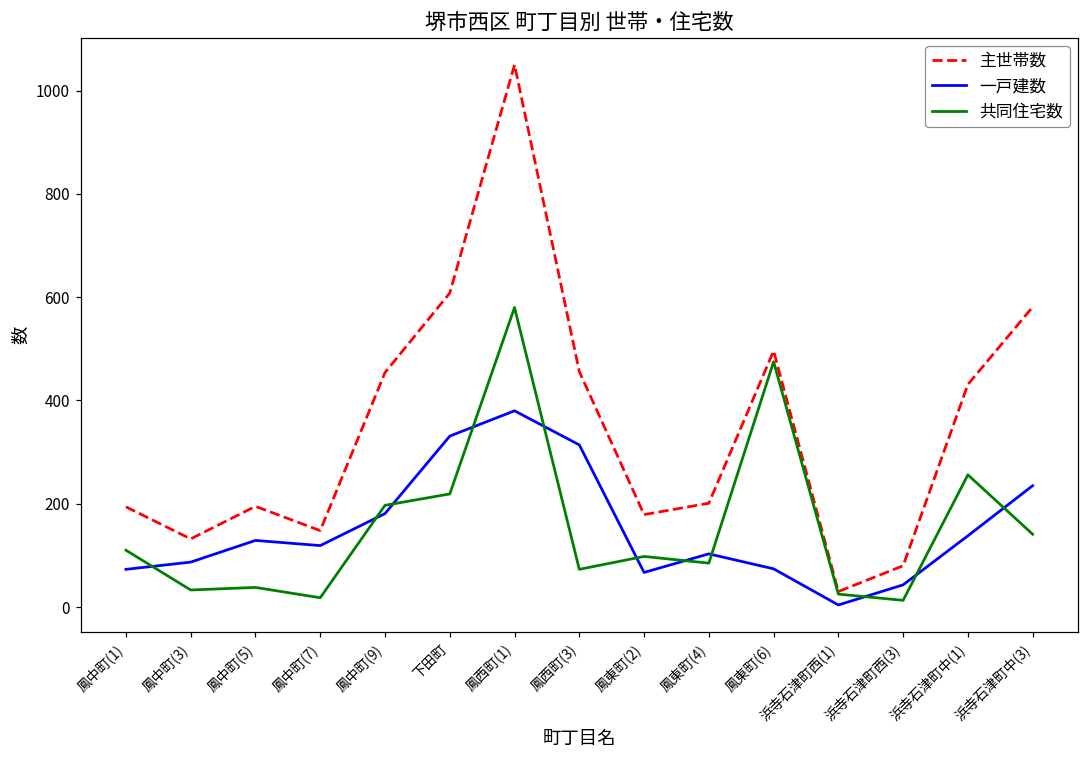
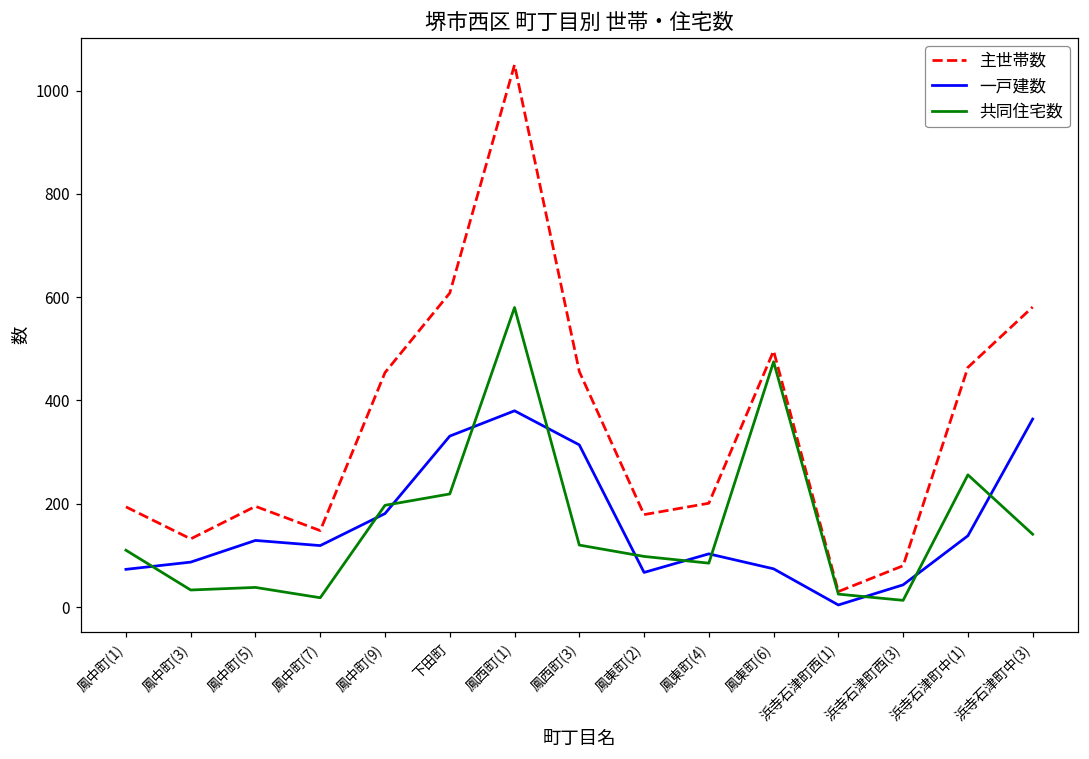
  {
    "主世帯数": {
      "鳳中町(1)": 190,
      "鳳中町(3)": 130,
      "鳳中町(5)": 200,
      "鳳中町(7)": 150,
      "鳳中町(9)": 450,
      "下田町": 610,
      "鳳西町(1)": 1050,
      "鳳西町(3)": 460,
      "鳳東町(2)": 180,
      "鳳東町(4)": 200,
      "鳳東町(6)": 500,
      "浜寺石津町西(3)": 80,
-     "浜寺石津町中(1)": 430,
+     "浜寺石津町中(1)": 460,
      "浜寺石津町中(3)": 580
    },
    "一戸建数": {
      "鳳中町(1)": 70,
      "鳳中町(3)": 90,
      "鳳中町(5)": 130,
      "鳳中町(7)": 120,
      "鳳中町(9)": 180,
      "下田町": 330,
      "鳳西町(1)": 380,
      "鳳西町(3)": 310,
      "鳳東町(2)": 70,
      "鳳東町(4)": 100,
      "鳳東町(6)": 70,
      "浜寺石津町西(1)": 0,
      "浜寺石津町西(3)": 40,
      "浜寺石津町中(1)": 140,
-     "浜寺石津町中(3)": 240
+     "浜寺石津町中(3)": 360
    },
    "共同住宅数": {
      "鳳中町(1)": 110,
      "鳳中町(3)": 30,
      "鳳中町(5)": 40,
      "鳳中町(7)": 20,
      "鳳中町(9)": 200,
      "下田町": 220,
      "鳳西町(1)": 580,
-     "鳳西町(3)": 70,
+     "鳳西町(3)": 120,
      "鳳東町(2)": 100,
      "鳳東町(4)": 90,
      "鳳東町(6)": 480,
      "浜寺石津町西(3)": 10,
      "浜寺石津町中(1)": 260,
      "浜寺石津町中(3)": 140
    }
  }
